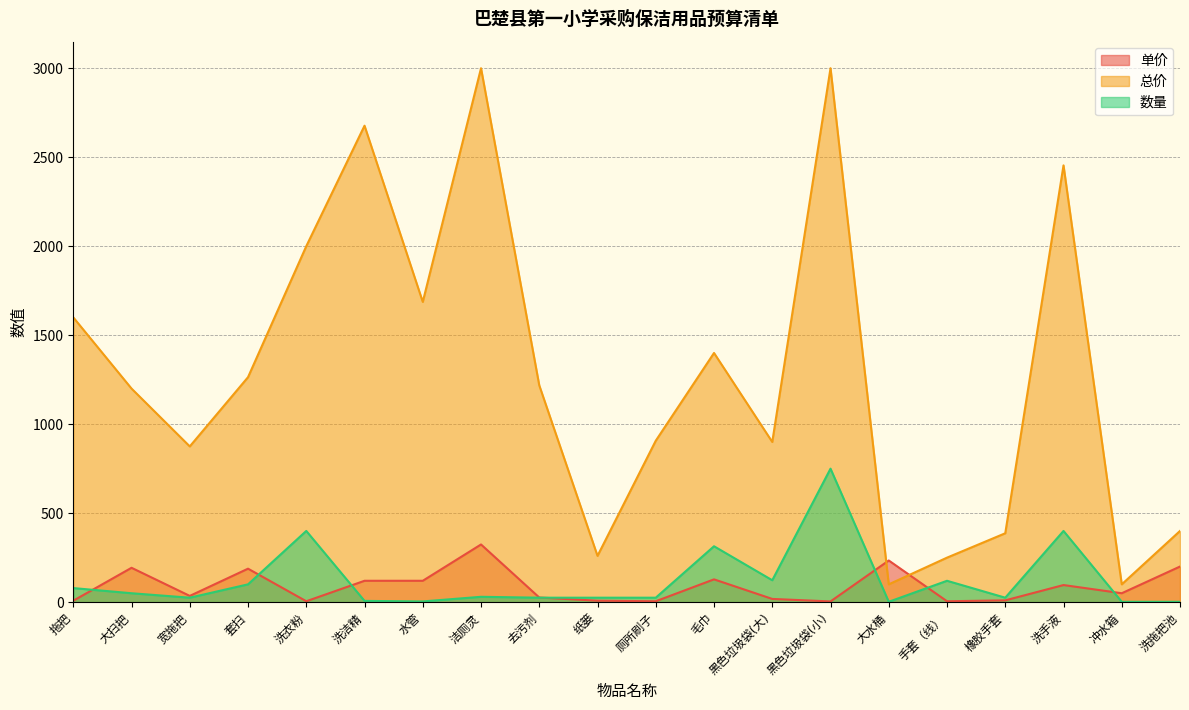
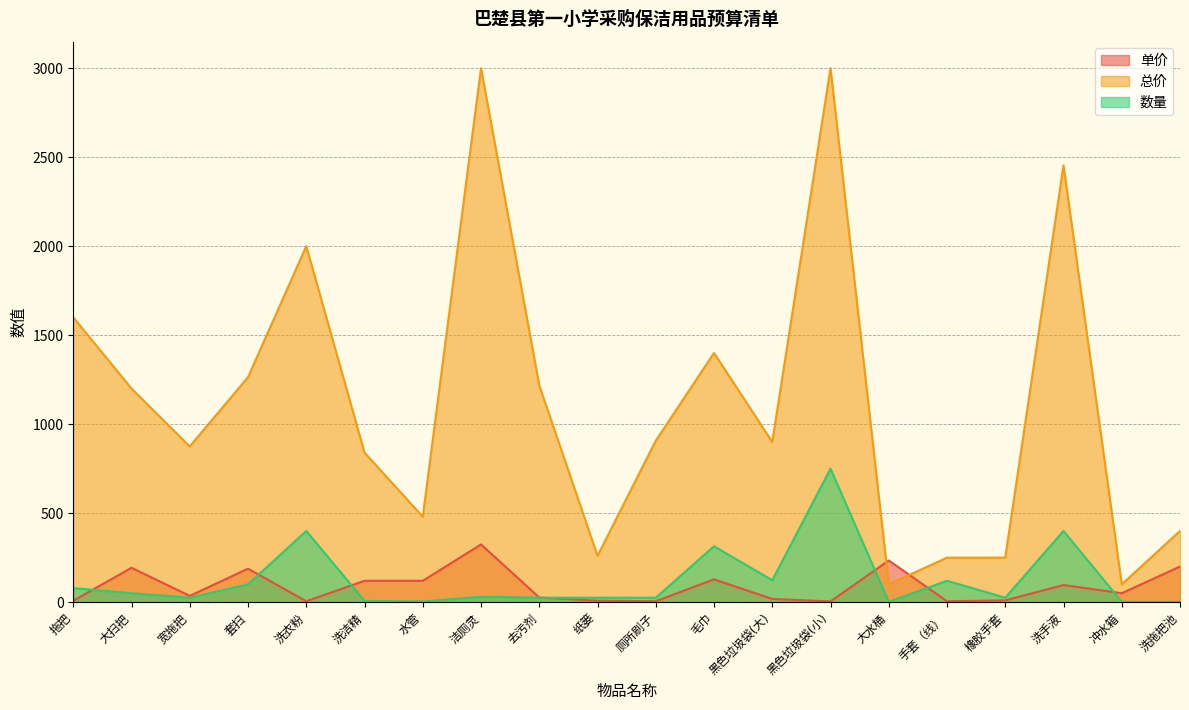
  {
    "单价": {
      "拖把": 10,
      "大扫把": 190,
      "套扫": 190,
      "洗衣粉": 10,
      "洗洁精": 120,
      "水管": 120,
      "洁厕灵": 320,
      "纸篓": 10,
      "厕所刷子": 10,
      "毛巾": 130,
      "黑色垃圾袋(大)": 20,
      "黑色垃圾袋(小)": 0,
      "大水桶": 230,
      "手套（线）": 10,
      "橡胶手套": 10,
      "洗手液": 100,
      "冲水箱": 50,
      "洗拖把池": 200
    },
    "总价": {
      "拖把": 1600,
      "大扫把": 1200,
      "宽拖把": 880,
      "套扫": 1260,
      "洗衣粉": 2000,
-     "洗洁精": 2680,
-     "水管": 1690,
+     "洗洁精": 840,
+     "水管": 480,
      "洁厕灵": 3000,
      "去污剂": 1220,
      "纸篓": 260,
      "厕所刷子": 910,
      "毛巾": 1400,
      "黑色垃圾袋(大)": 900,
      "黑色垃圾袋(小)": 3000,
      "大水桶": 100,
      "手套（线）": 250,
-     "橡胶手套": 390,
+     "橡胶手套": 250,
      "洗手液": 2450,
      "冲水箱": 100,
      "洗拖把池": 400
    },
    "数量": {
      "拖把": 80,
      "大扫把": 50,
      "套扫": 100,
      "洗衣粉": 400,
      "洗洁精": 10,
      "水管": 0,
      "洁厕灵": 30,
      "纸篓": 30,
      "厕所刷子": 30,
      "毛巾": 310,
      "黑色垃圾袋(大)": 120,
      "黑色垃圾袋(小)": 750,
      "大水桶": 0,
      "手套（线）": 120,
      "橡胶手套": 30,
      "洗手液": 400,
      "冲水箱": 0,
      "洗拖把池": 0
    }
  }
